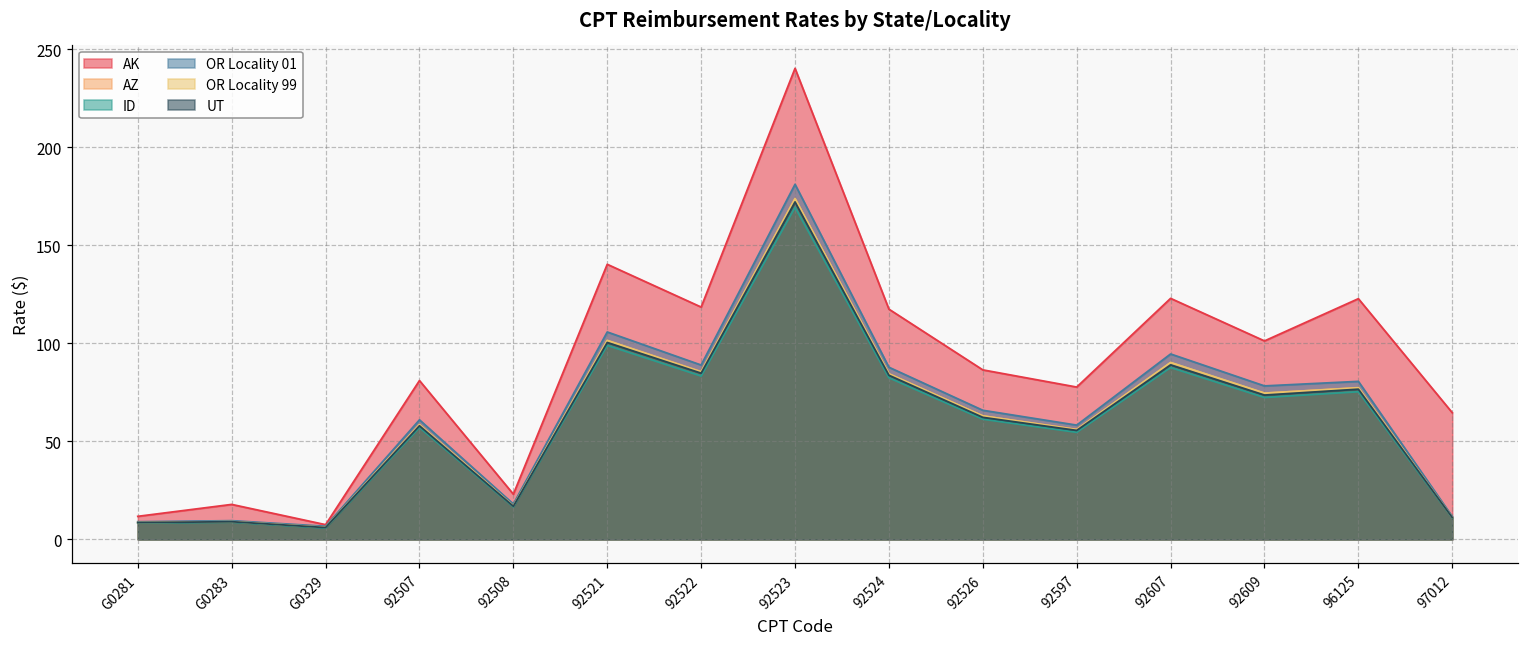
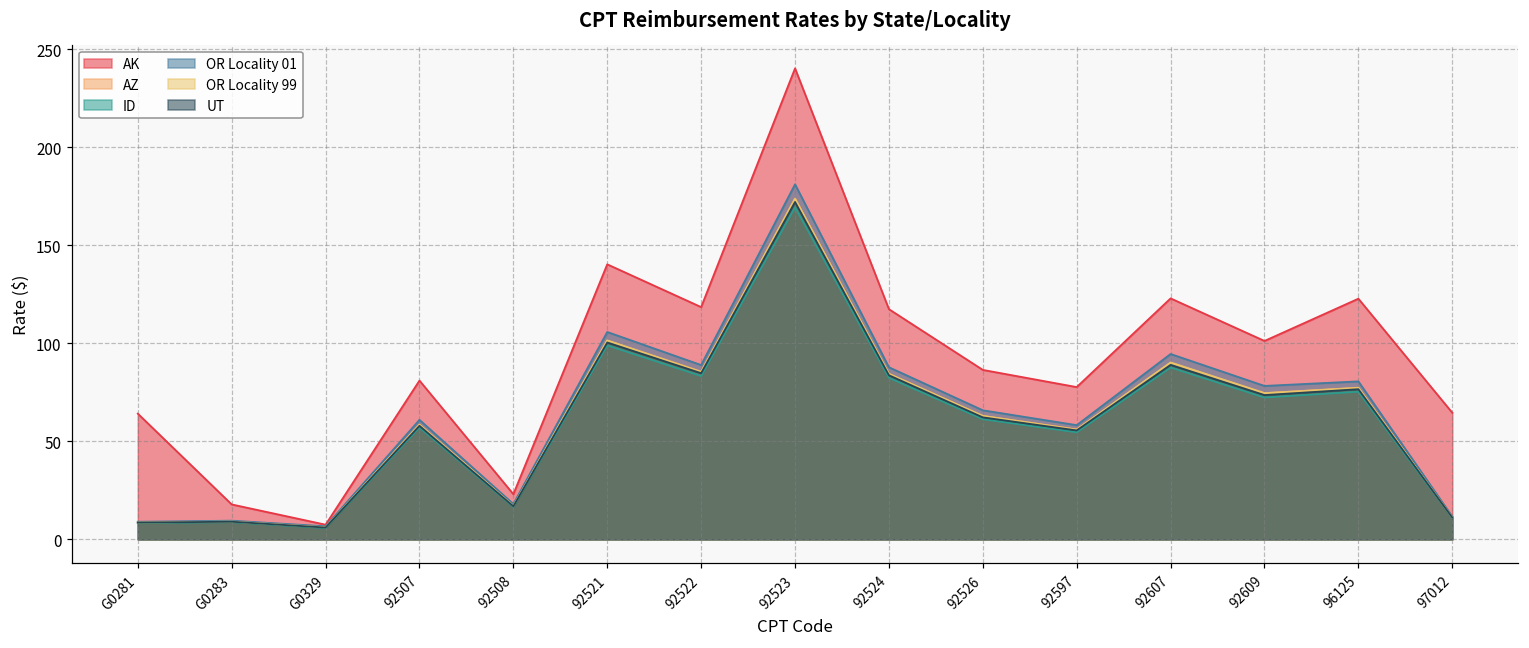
  {
    "AK": {
-     "G0281": 12,
+     "G0281": 64,
      "G0283": 18,
      "92507": 81,
      "92508": 23,
      "92521": 140,
      "92522": 118,
      "92523": 240,
      "92524": 117,
      "92526": 86,
      "92597": 78,
      "92607": 123,
      "92609": 101,
      "96125": 123,
      "97012": 65
    },
    "UT": {
      "92523": 172
    }
  }
